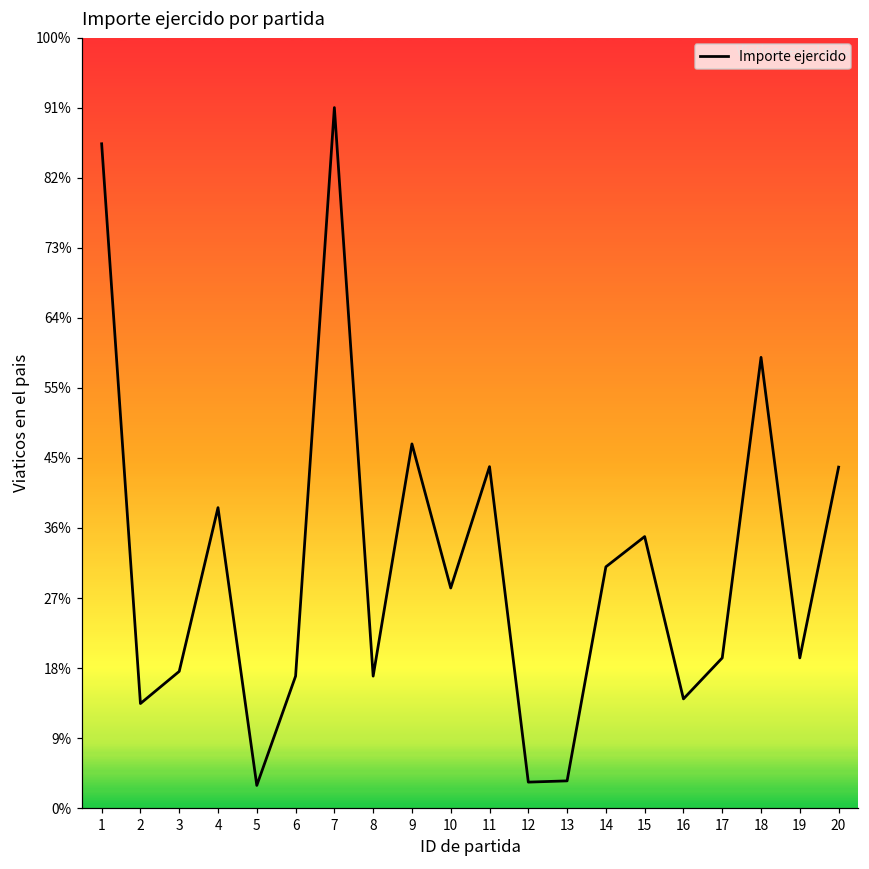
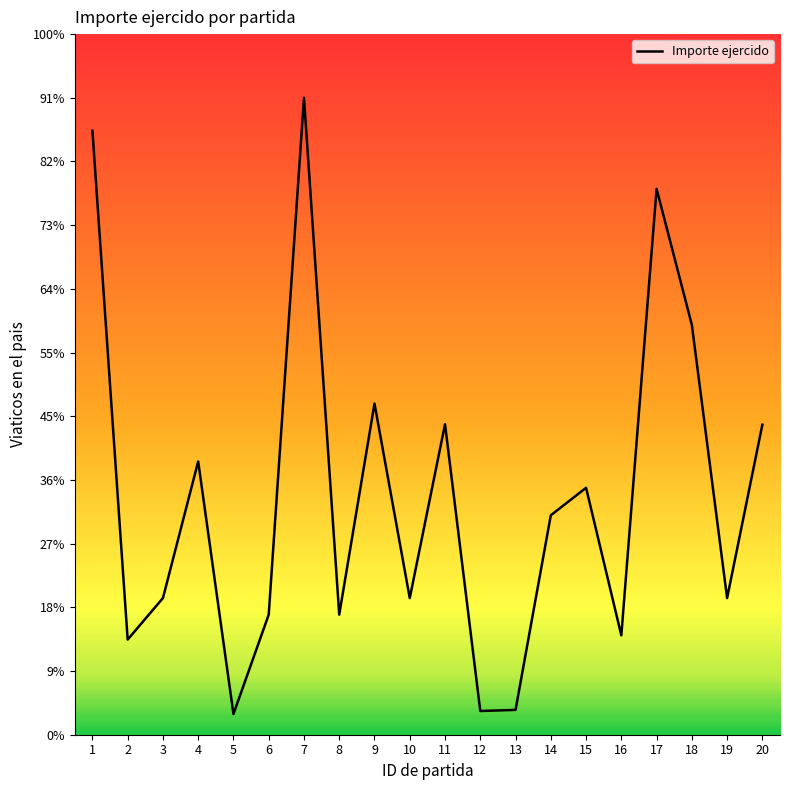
  {
    "1": "86%",
    "2": "14%",
-   "3": "18%",
+   "3": "20%",
    "4": "39%",
    "5": "3%",
    "6": "17%",
    "7": "91%",
    "8": "17%",
    "9": "47%",
-   "10": "29%",
+   "10": "20%",
    "11": "44%",
    "12": "3%",
    "13": "4%",
    "14": "31%",
    "15": "35%",
    "16": "14%",
-   "17": "20%",
+   "17": "78%",
    "18": "58%",
    "19": "20%",
    "20": "44%"
  }
